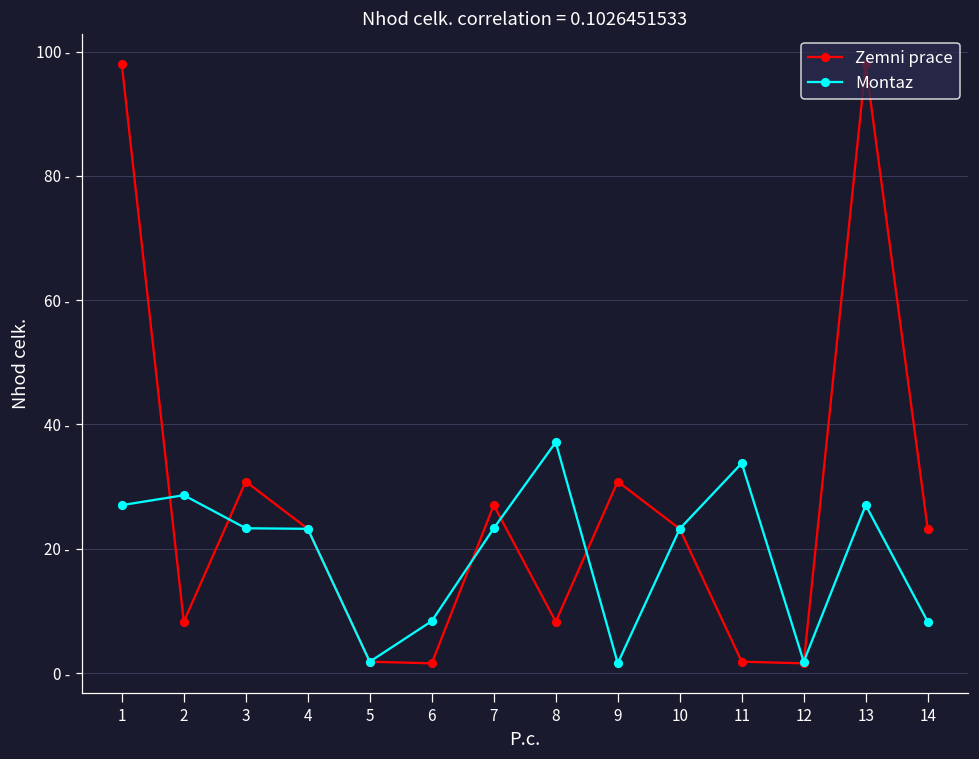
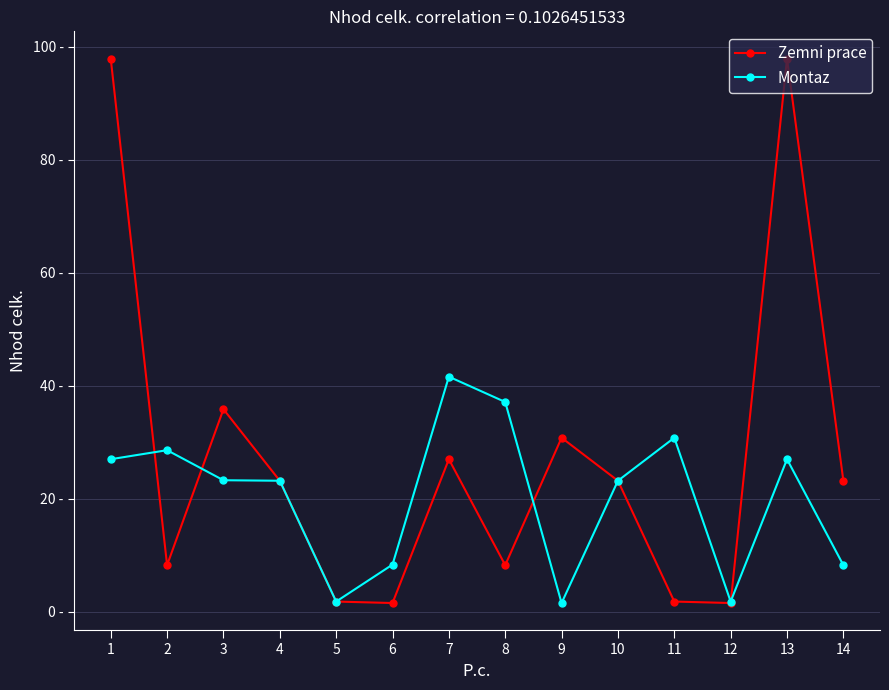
  {
    "Zemni prace": {
      "1": "98 -",
      "2": "8 -",
-     "3": "31 -",
+     "3": "36 -",
      "6": "2 -",
      "7": "27 -",
      "8": "8 -",
      "9": "31 -",
      "11": "2 -",
      "14": "23 -"
    },
    "Montaz": {
      "1": "27 -",
      "2": "29 -",
      "3": "23 -",
      "6": "8 -",
-     "7": "23 -",
+     "7": "42 -",
      "8": "37 -",
      "9": "2 -",
-     "11": "34 -",
+     "11": "31 -",
      "13": "27 -",
      "14": "8 -"
    }
  }
